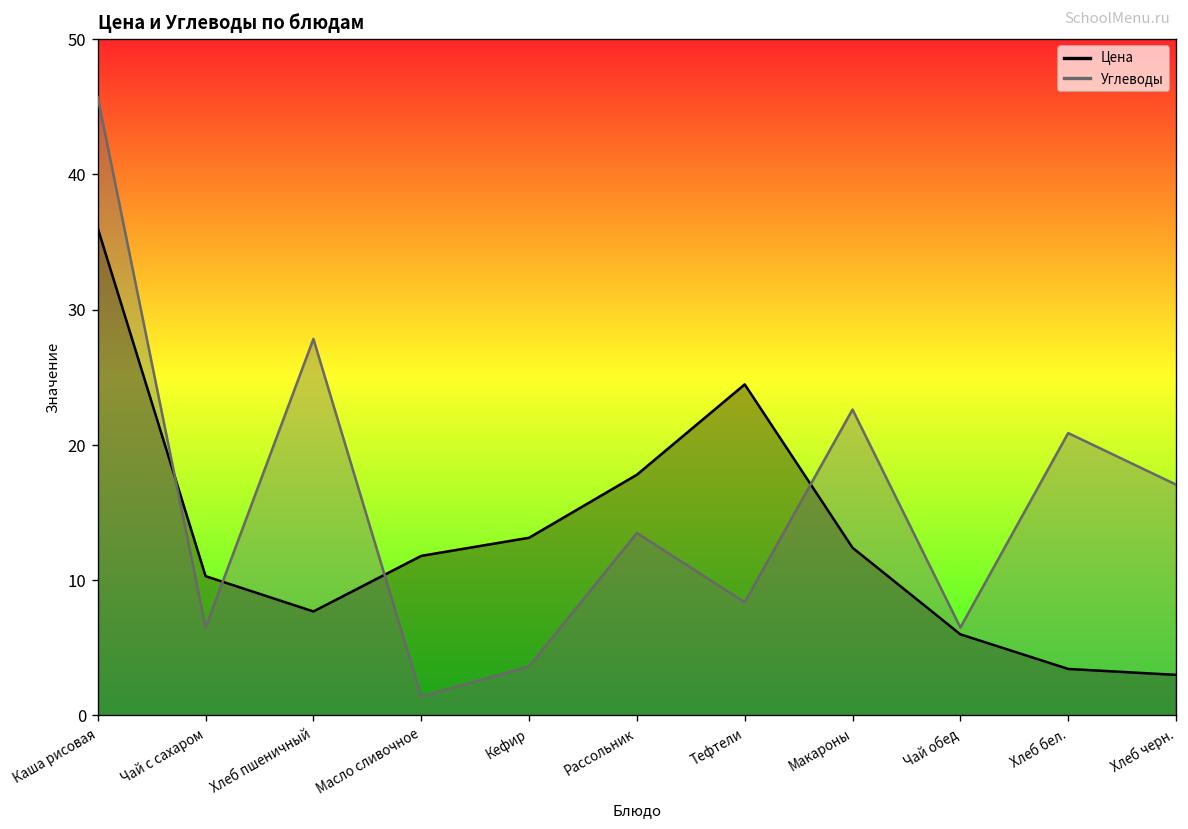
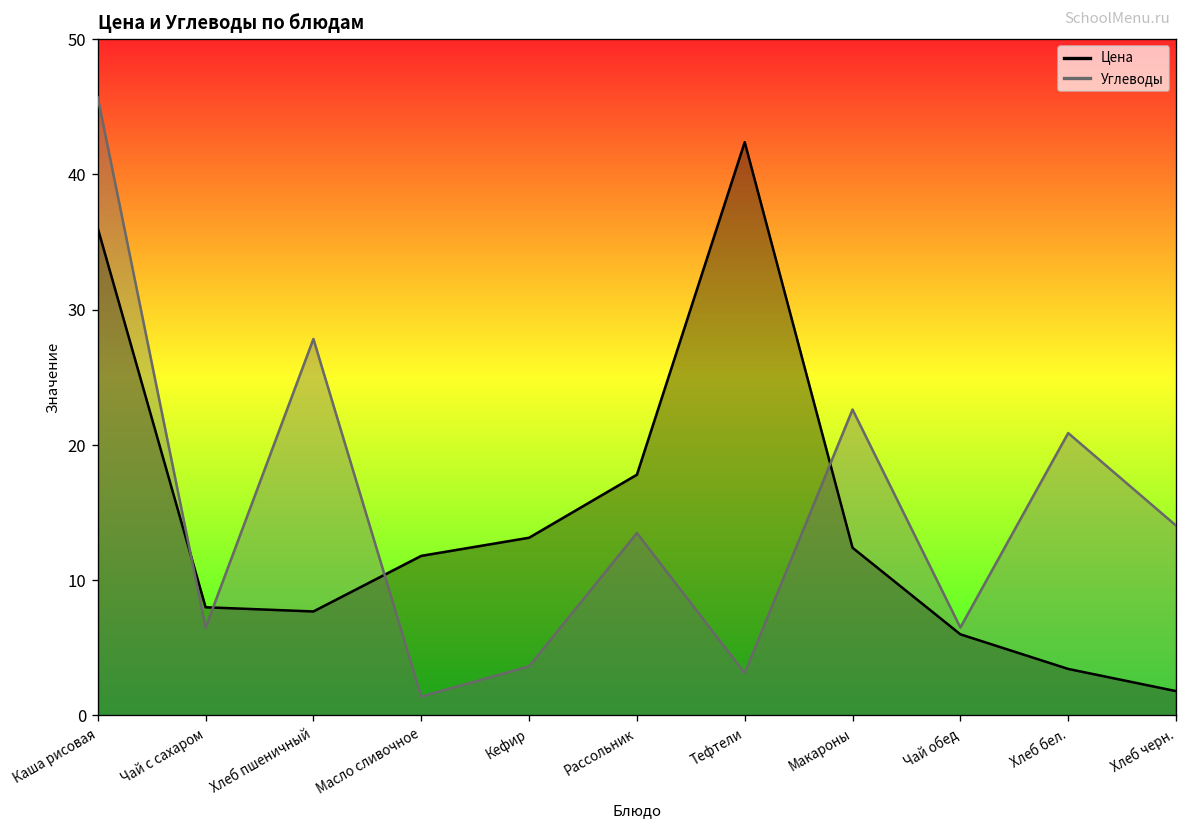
  {
    "Цена": {
      "Каша рисовая": 36.0,
-     "Чай с сахаром": 10.3,
+     "Чай с сахаром": 8.0,
      "Хлеб пшеничный": 7.7,
      "Масло сливочное": 11.8,
      "Кефир": 13.1,
      "Рассольник": 17.8,
-     "Тефтели": 24.5,
+     "Тефтели": 42.4,
      "Макароны": 12.4,
      "Чай обед": 6.0,
      "Хлеб бел.": 3.4,
-     "Хлеб черн.": 3.0
+     "Хлеб черн.": 1.8
    },
    "Углеводы": {
      "Каша рисовая": 45.7,
      "Чай с сахаром": 6.5,
      "Хлеб пшеничный": 27.8,
      "Масло сливочное": 1.4,
      "Кефир": 3.6,
      "Рассольник": 13.5,
-     "Тефтели": 8.4,
+     "Тефтели": 3.1,
      "Макароны": 22.6,
      "Чай обед": 6.5,
      "Хлеб бел.": 20.9,
-     "Хлеб черн.": 17.1
+     "Хлеб черн.": 14.0
    }
  }
